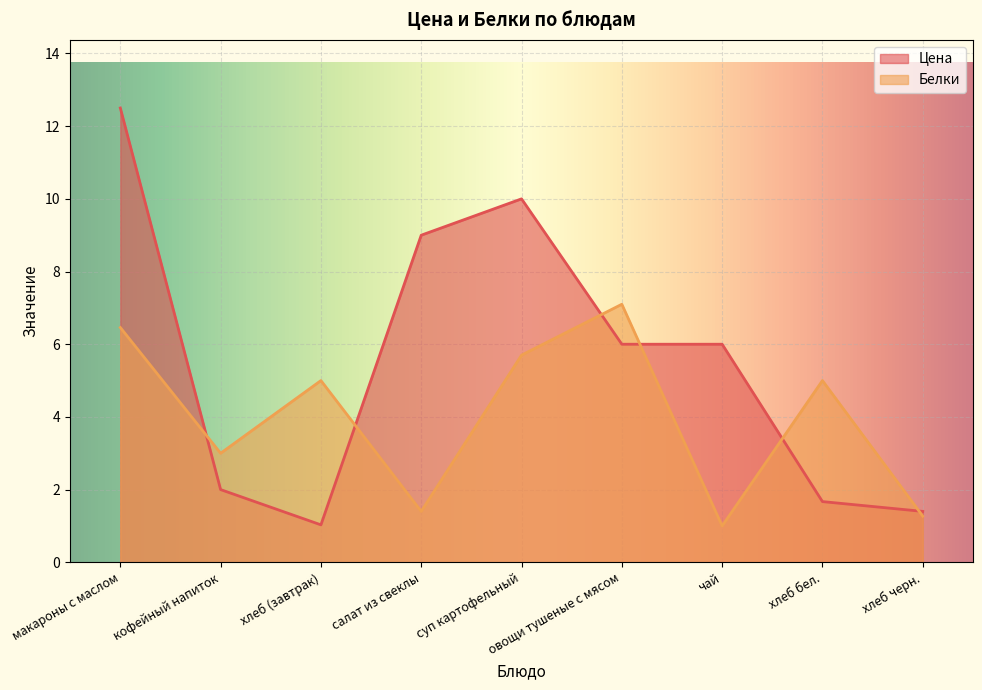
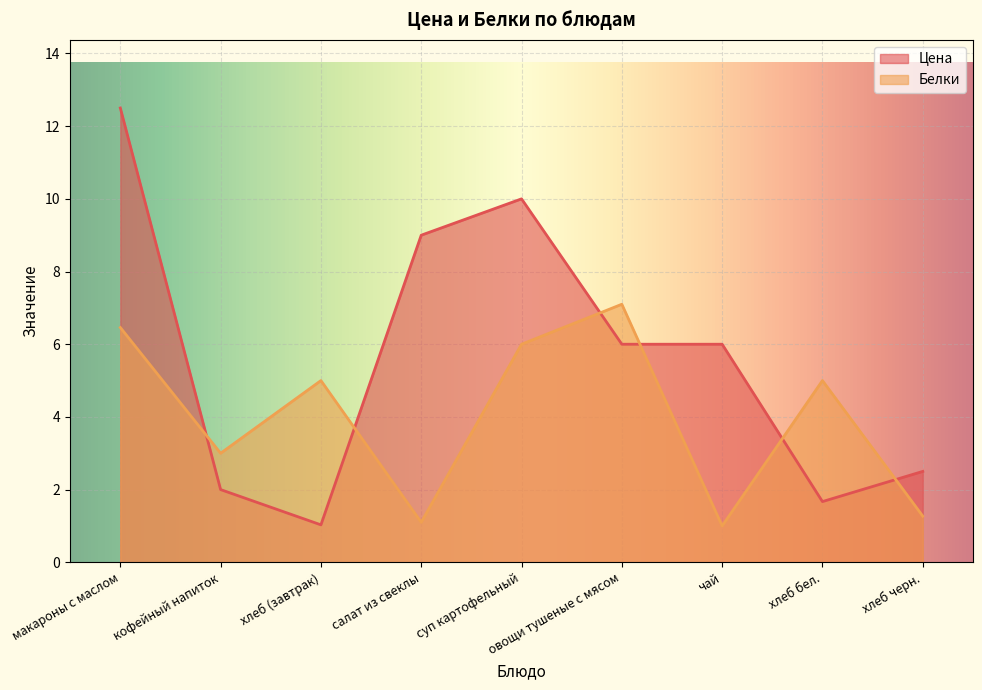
  {
    "Цена": {
      "макароны с маслом": 12.5,
      "кофейный напиток": 2.0,
      "хлеб (завтрак)": 1.0,
      "салат из свеклы": 9.0,
      "суп картофельный": 10.0,
      "овощи тушеные с мясом": 6.0,
      "чай": 6.0,
      "хлеб бел.": 1.7,
-     "хлеб черн.": 1.4
+     "хлеб черн.": 2.5
    },
    "Белки": {
      "макароны с маслом": 6.5,
      "кофейный напиток": 3.0,
      "хлеб (завтрак)": 5.0,
-     "салат из свеклы": 1.4,
-     "суп картофельный": 5.7,
+     "салат из свеклы": 1.1,
+     "суп картофельный": 6.0,
      "овощи тушеные с мясом": 7.1,
      "чай": 1.0,
      "хлеб бел.": 5.0,
      "хлеб черн.": 1.3
    }
  }
